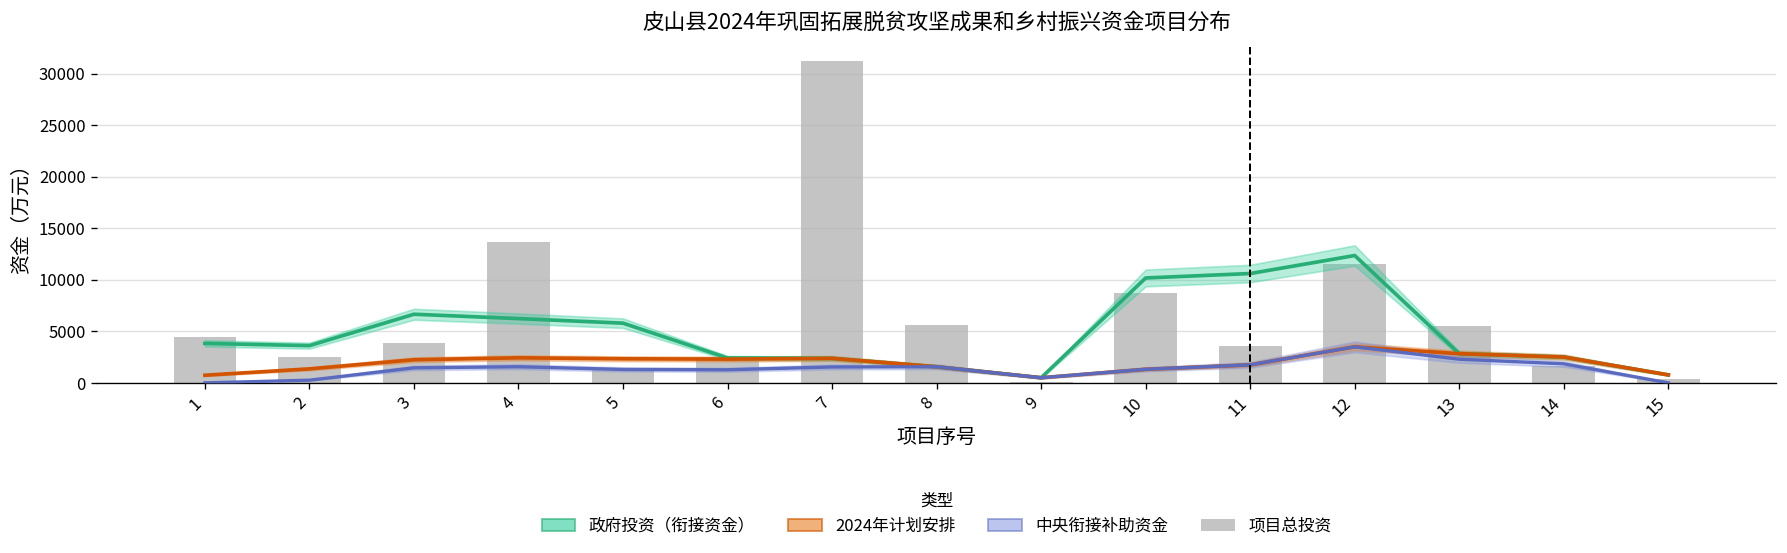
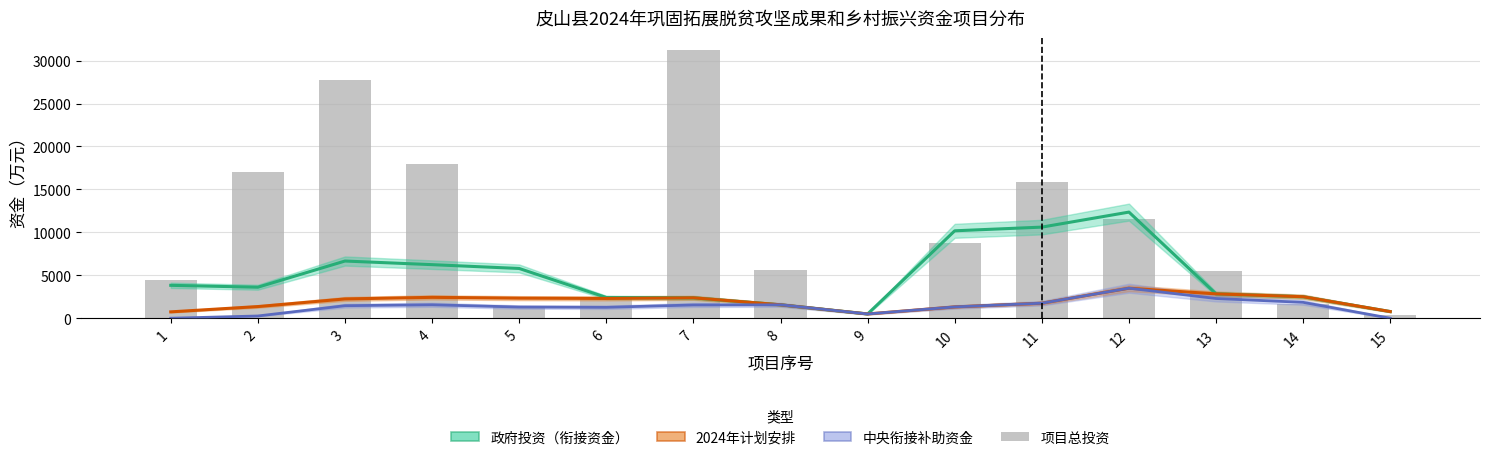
  {
    "项目总投资": {
      "1": 4000,
-     "2": 3000,
-     "3": 4000,
-     "4": 14000,
+     "2": 17000,
+     "3": 28000,
+     "4": 18000,
      "5": 1000,
      "6": 3000,
      "7": 31000,
      "8": 6000,
      "10": 9000,
-     "11": 4000,
+     "11": 16000,
      "12": 12000,
      "13": 6000,
      "14": 2000,
      "15": 0
    }
  }
